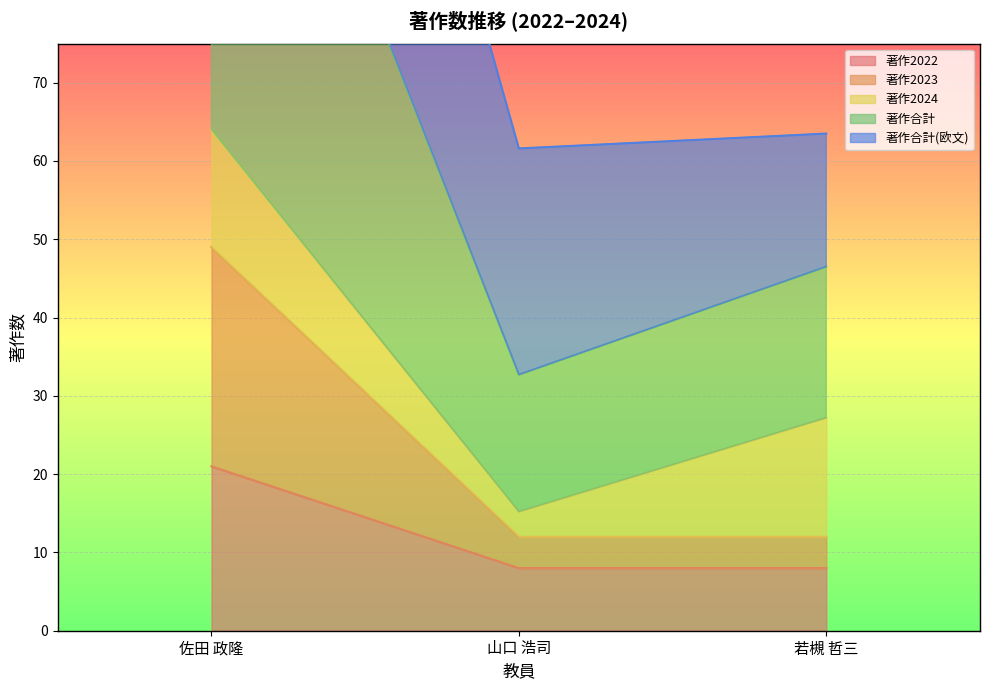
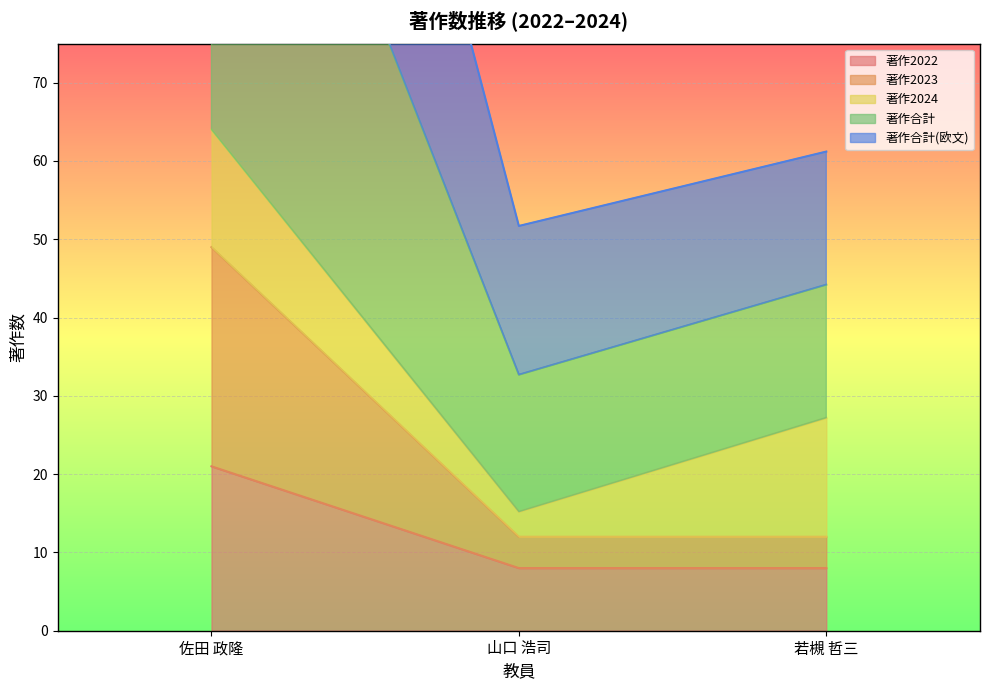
  {
    "著作2024": {
      "佐田 政隆": 15,
      "山口 浩司": 3,
      "若槻 哲三": 15
    },
    "著作合計": {
      "山口 浩司": 18,
-     "若槻 哲三": 19
+     "若槻 哲三": 17
    },
    "著作合計(欧文)": {
-     "山口 浩司": 29,
+     "山口 浩司": 19,
      "若槻 哲三": 17
    }
  }
